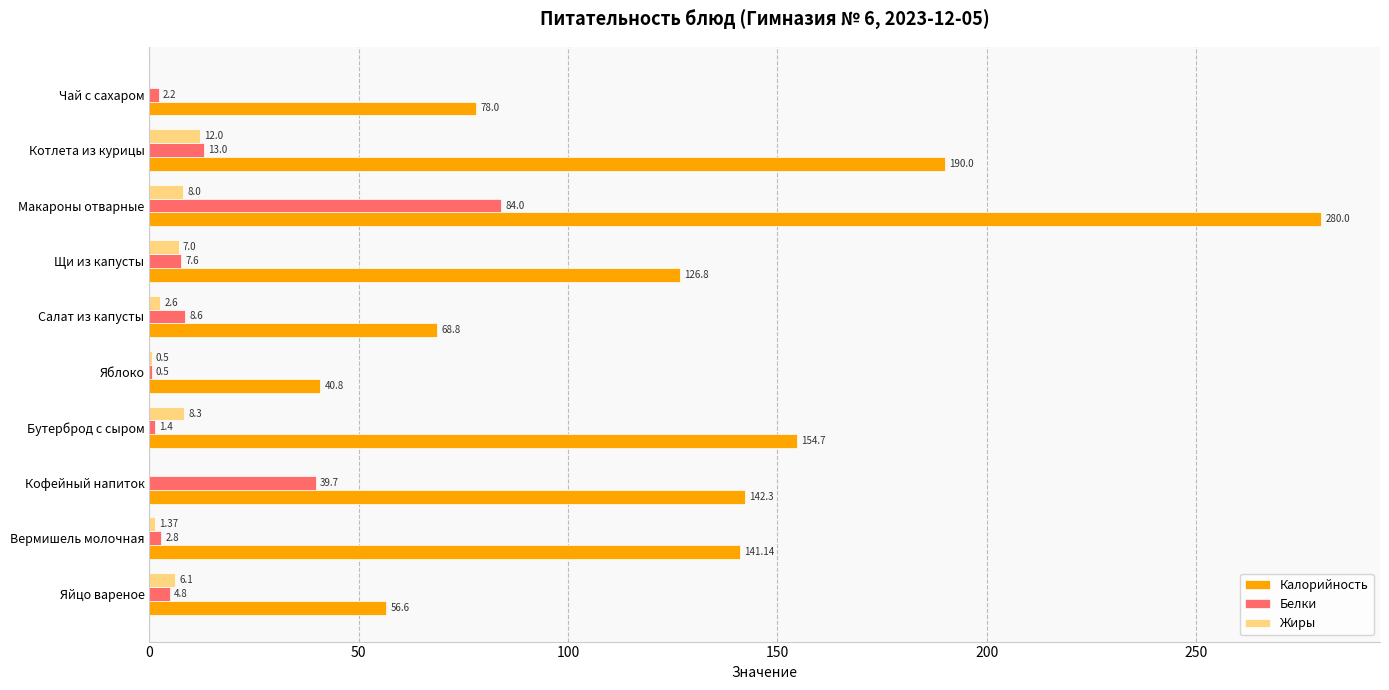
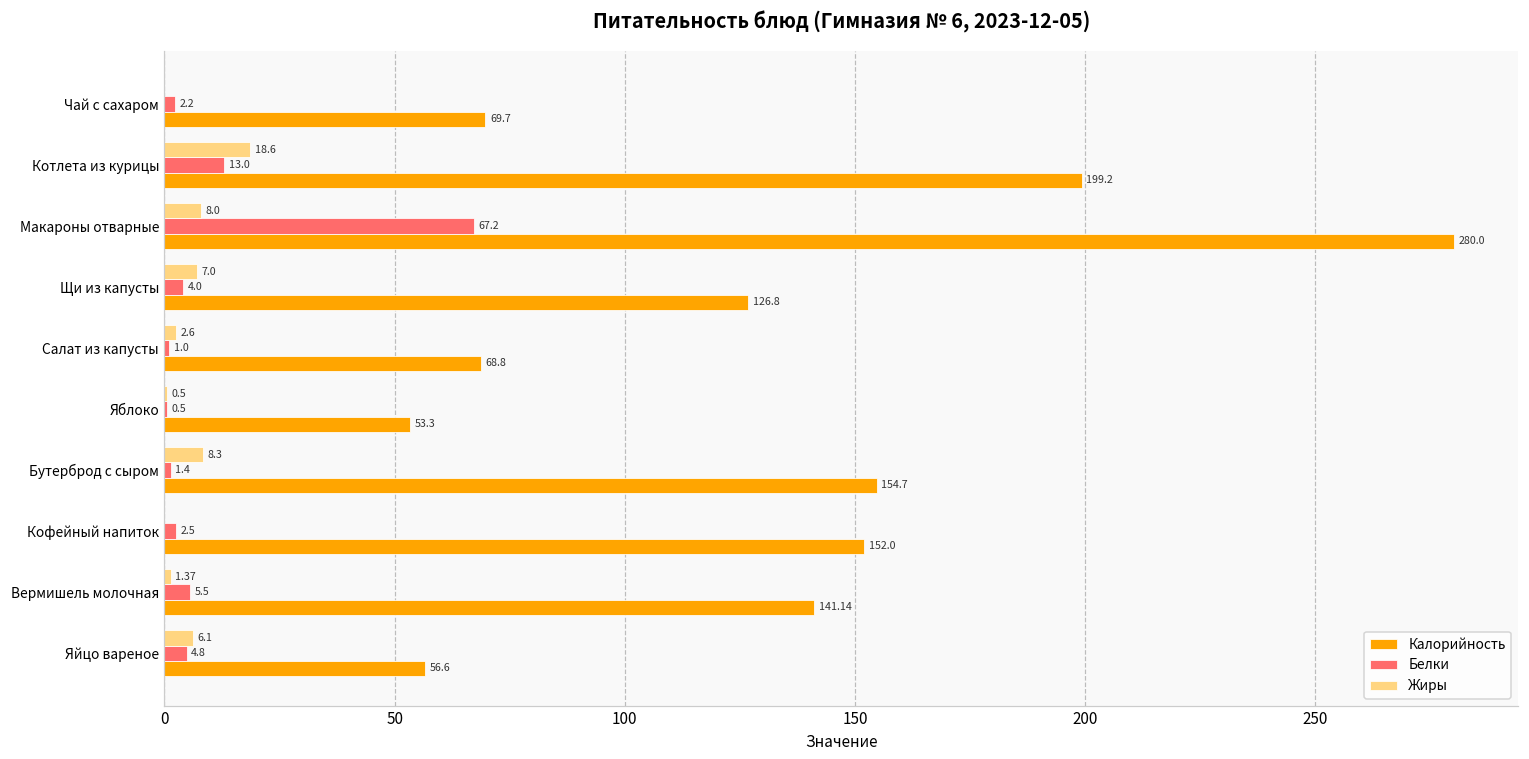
  {
    "Калорийность": {
-     "Чай с сахаром": 78.0,
-     "Котлета из курицы": 190.0,
+     "Чай с сахаром": 69.7,
+     "Котлета из курицы": 199.2,
      "Макароны отварные": 280.0,
      "Щи из капусты": 126.8,
      "Салат из капусты": 68.8,
-     "Яблоко": 40.8,
+     "Яблоко": 53.3,
      "Бутерброд с сыром": 154.7,
-     "Кофейный напиток": 142.3,
+     "Кофейный напиток": 152.0,
      "Вермишель молочная": 141.14,
      "Яйцо вареное": 56.6
    },
    "Белки": {
      "Чай с сахаром": 2.2,
      "Котлета из курицы": 13.0,
-     "Макароны отварные": 84.0,
-     "Щи из капусты": 7.6,
-     "Салат из капусты": 8.6,
+     "Макароны отварные": 67.2,
+     "Щи из капусты": 4.0,
+     "Салат из капусты": 1.0,
      "Яблоко": 0.5,
      "Бутерброд с сыром": 1.4,
-     "Кофейный напиток": 39.7,
-     "Вермишель молочная": 2.8,
+     "Кофейный напиток": 2.5,
+     "Вермишель молочная": 5.5,
      "Яйцо вареное": 4.8
    },
    "Жиры": {
-     "Котлета из курицы": 12.0,
+     "Котлета из курицы": 18.6,
      "Макароны отварные": 8.0,
      "Щи из капусты": 7.0,
      "Салат из капусты": 2.6,
      "Яблоко": 0.5,
      "Бутерброд с сыром": 8.3,
      "Вермишель молочная": 1.37,
      "Яйцо вареное": 6.1
    }
  }
